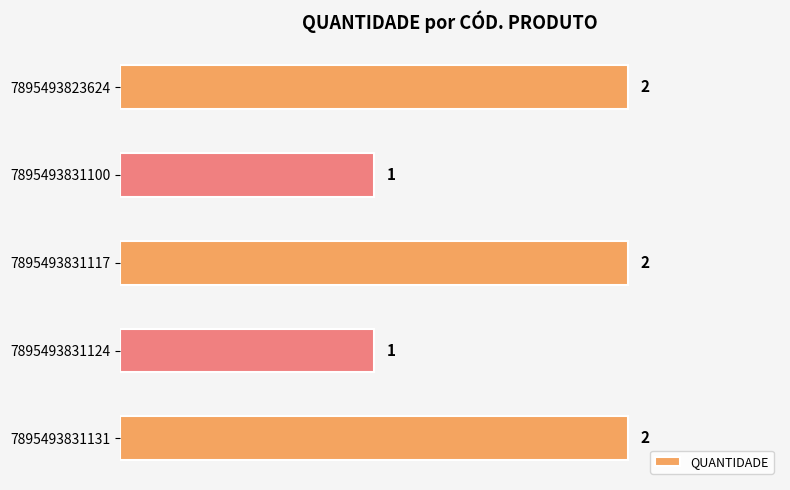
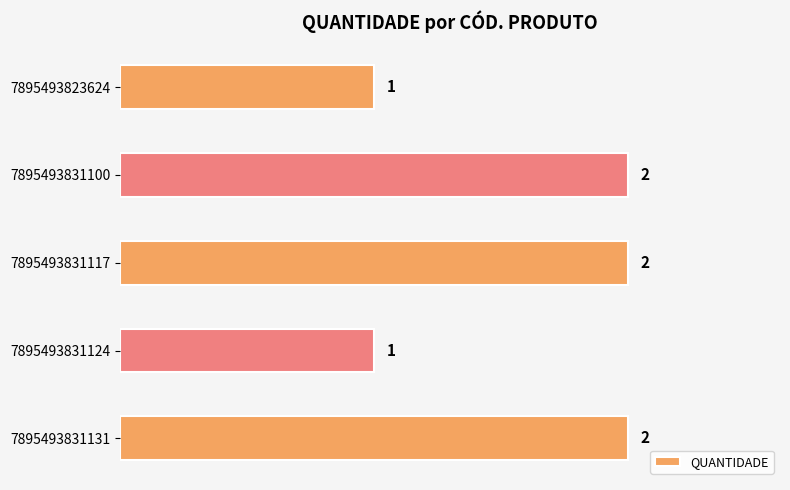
  {
-   "7895493823624": 2,
-   "7895493831100": 1,
+   "7895493823624": 1,
+   "7895493831100": 2,
    "7895493831117": 2,
    "7895493831124": 1,
    "7895493831131": 2
  }
